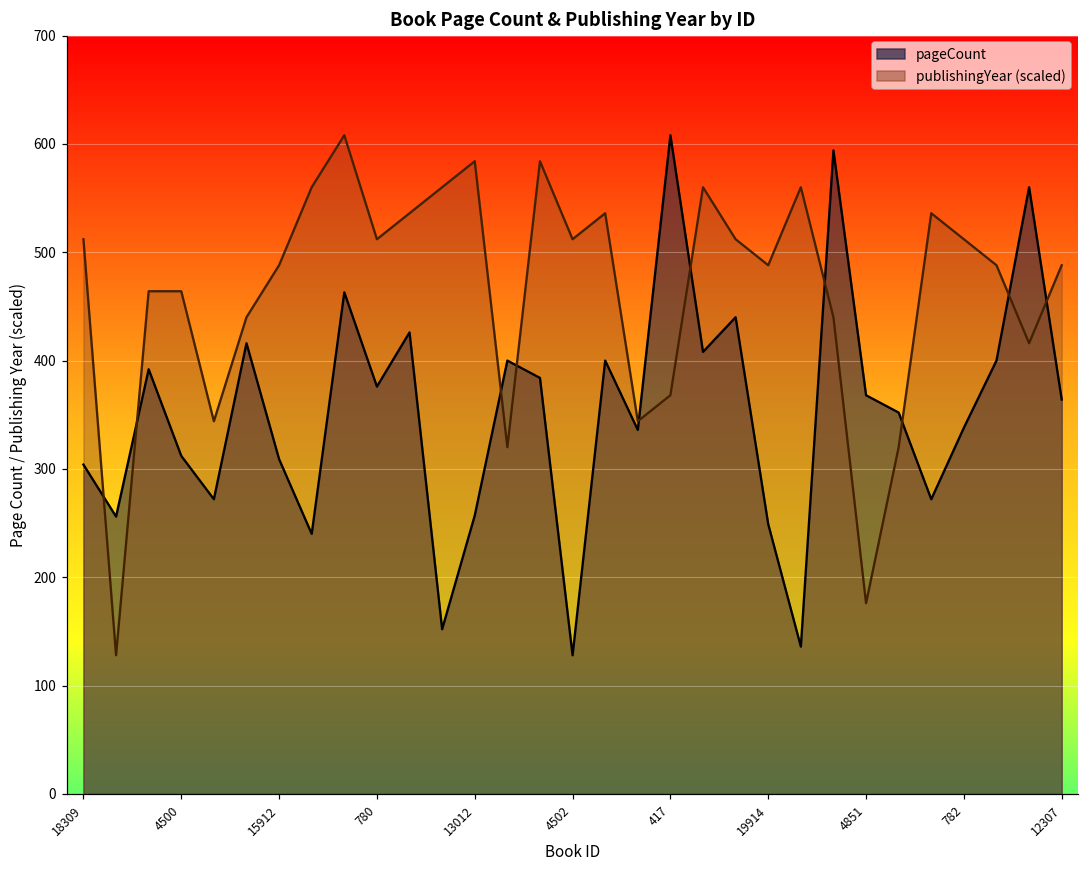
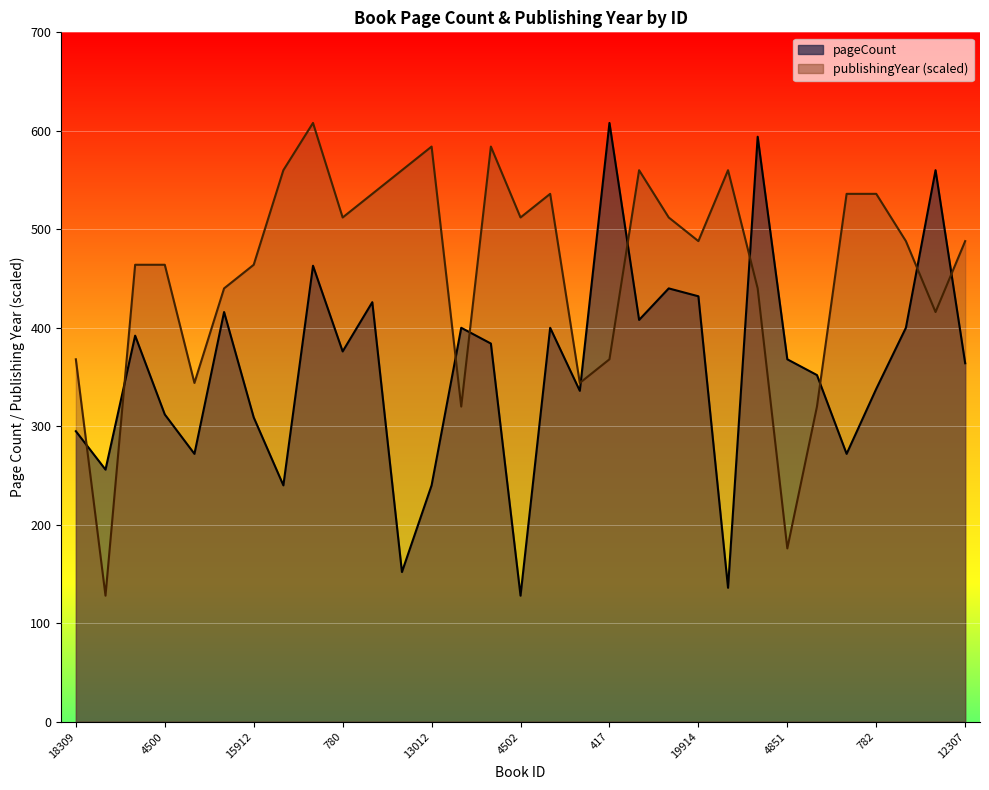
  {
    "pageCount": {
-     "18309": 304,
+     "18309": 295,
      "4500": 310,
      "15912": 310,
      "780": 380,
-     "13012": 260,
+     "13012": 240,
      "4502": 130,
      "417": 610,
-     "19914": 250,
+     "19914": 430,
      "4851": 370,
      "782": 340,
      "12307": 360
    },
    "publishingYear (scaled)": {
-     "18309": 510,
+     "18309": 370,
      "4500": 460,
-     "15912": 490,
+     "15912": 460,
      "780": 510,
      "13012": 580,
      "4502": 510,
      "417": 370,
      "19914": 490,
      "4851": 180,
-     "782": 510,
+     "782": 540,
      "12307": 490
    }
  }
